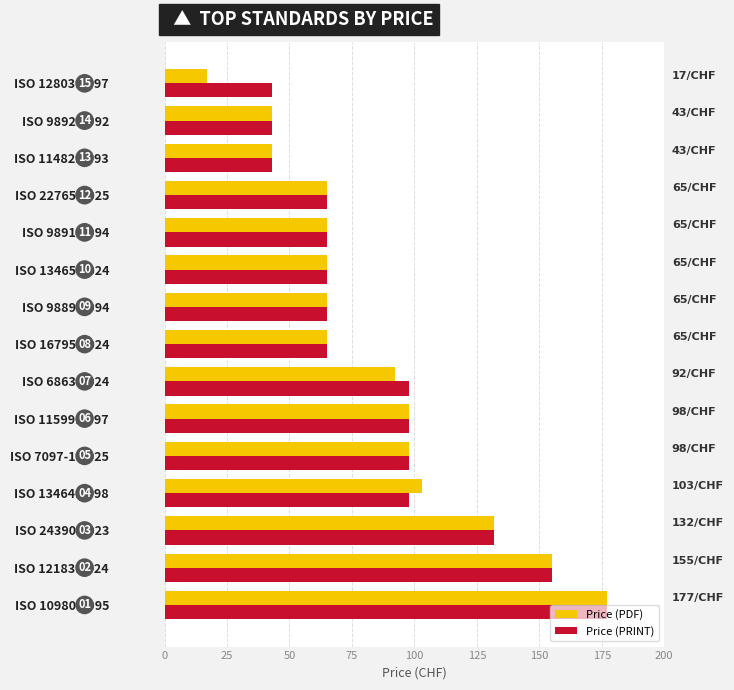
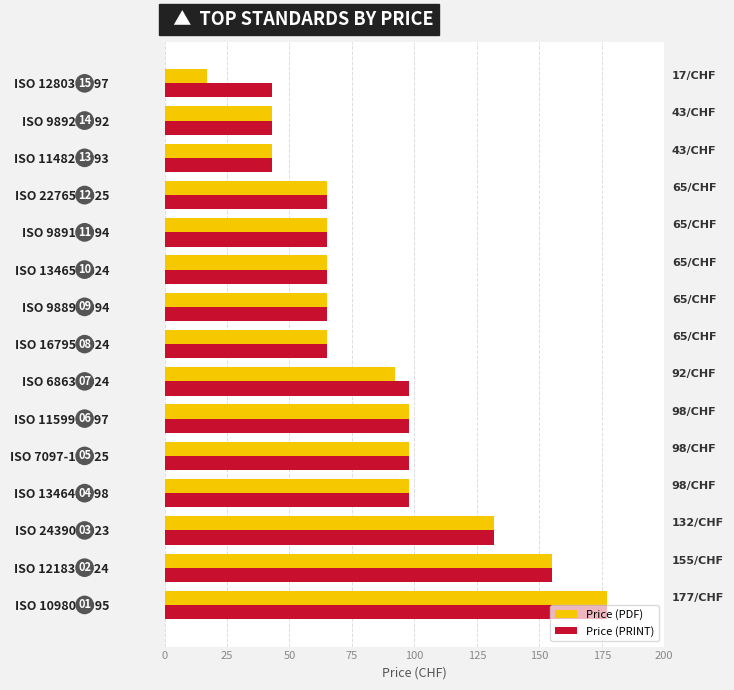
  {
    "Price (PDF)": {
-     "ISO 13464:1998": "103/"
+     "ISO 13464:1998": "98/"
    },
    "Price (PRINT)": {
      "ISO 12803:1997": "43",
      "ISO 9892:1992": "43",
      "ISO 11482:1993": "43",
      "ISO 22765:2025": "65",
      "ISO 9891:1994": "65",
      "ISO 13465:2024": "65",
      "ISO 9889:1994": "65",
      "ISO 16795:2024": "65",
      "ISO 6863:2024": "98",
      "ISO 11599:1997": "98",
      "ISO 7097-1:2025": "98",
      "ISO 13464:1998": "98",
      "ISO 24390:2023": "132",
      "ISO 12183:2024": "155"
    }
  }
